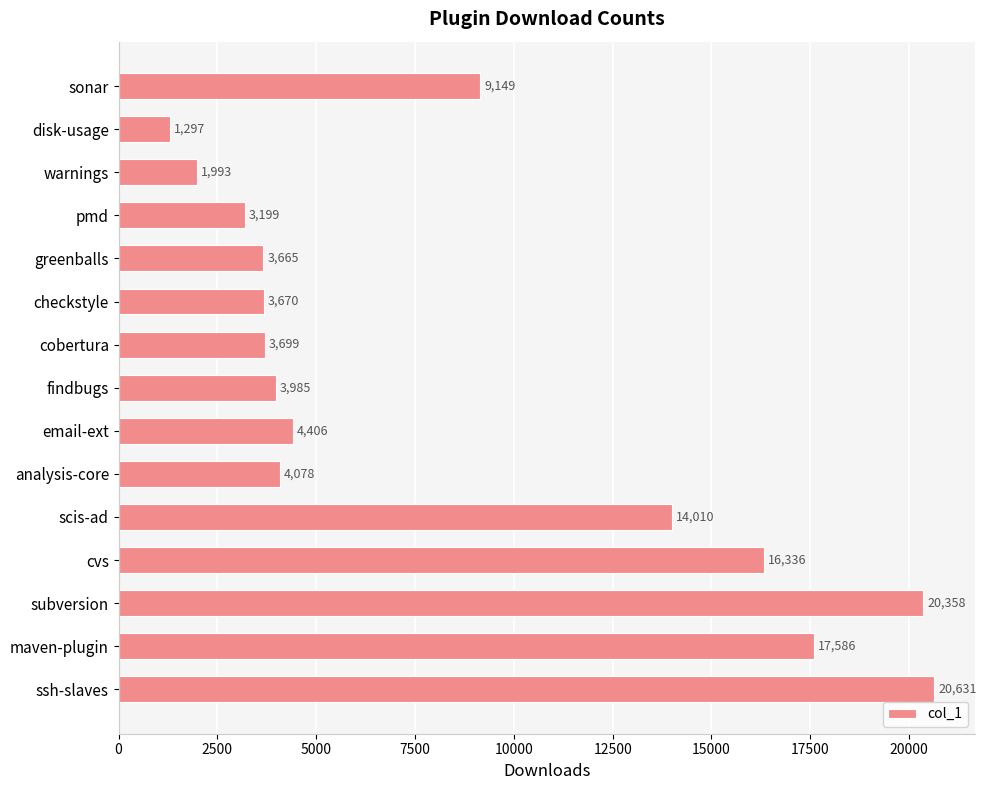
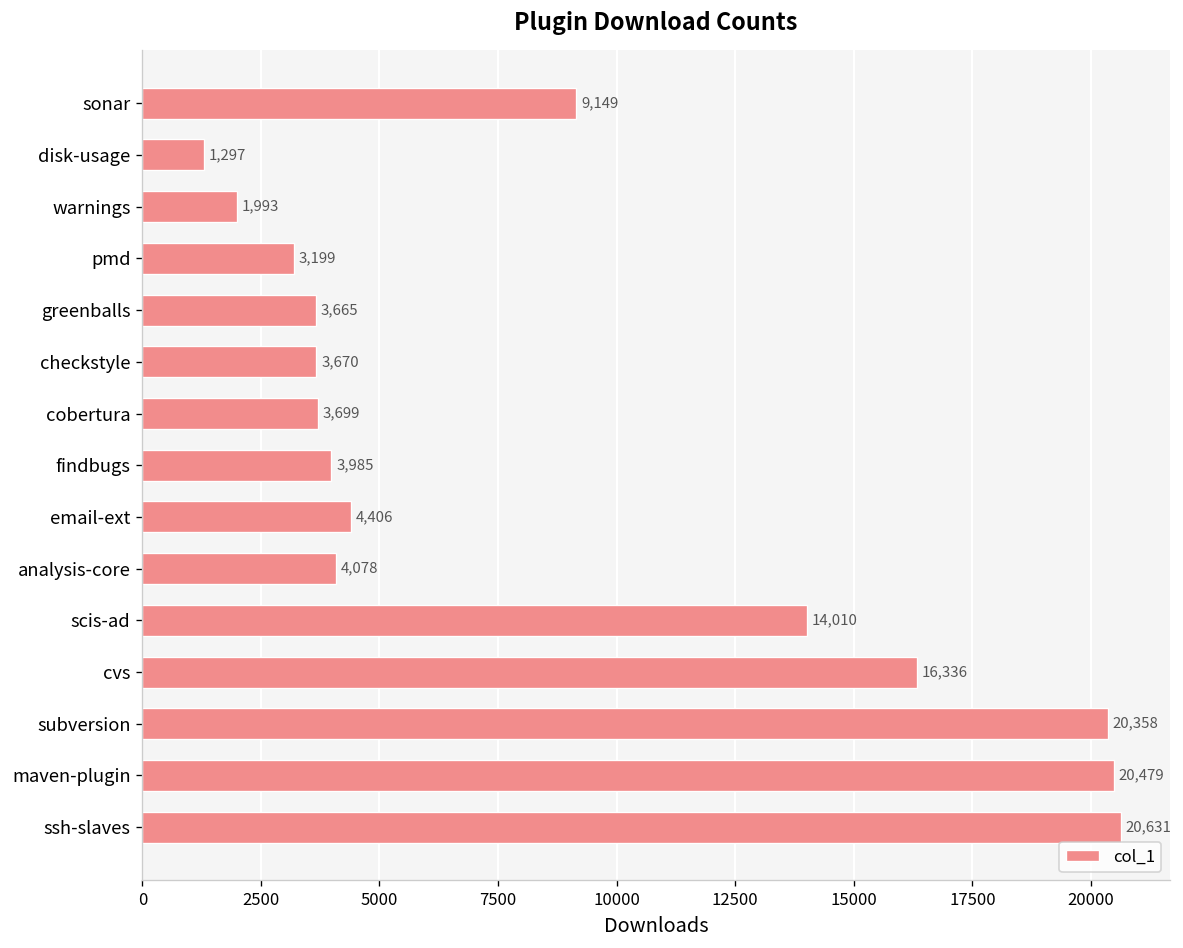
  {
    "sonar": "9,149",
    "disk-usage": "1,297",
    "warnings": "1,993",
    "pmd": "3,199",
    "greenballs": "3,665",
    "checkstyle": "3,670",
    "cobertura": "3,699",
    "findbugs": "3,985",
    "email-ext": "4,406",
    "analysis-core": "4,078",
    "scis-ad": "14,010",
    "cvs": "16,336",
    "subversion": "20,358",
-   "maven-plugin": "17,586",
+   "maven-plugin": "20,479",
    "ssh-slaves": "20,631"
  }
